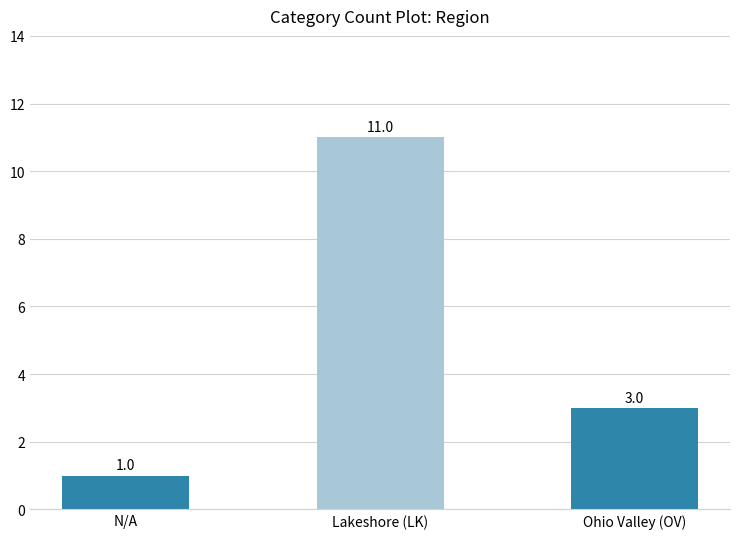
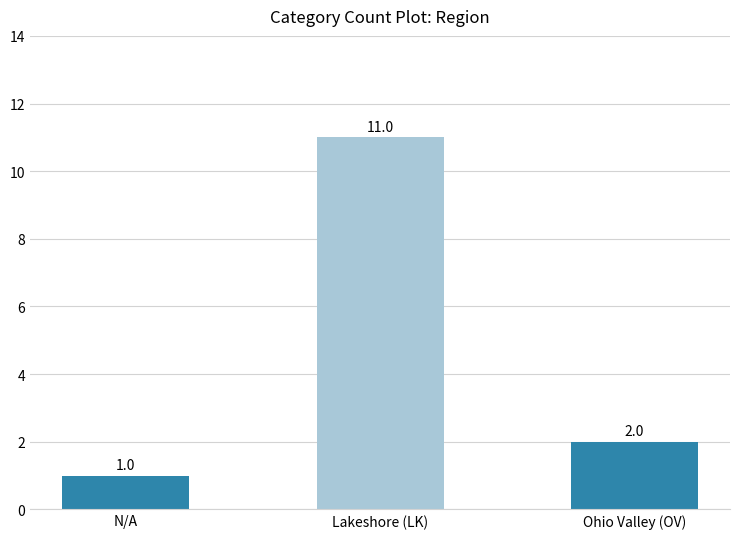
  {
    "N/A": 1.0,
    "Lakeshore (LK)": 11.0,
-   "Ohio Valley (OV)": 3.0
+   "Ohio Valley (OV)": 2.0
  }
